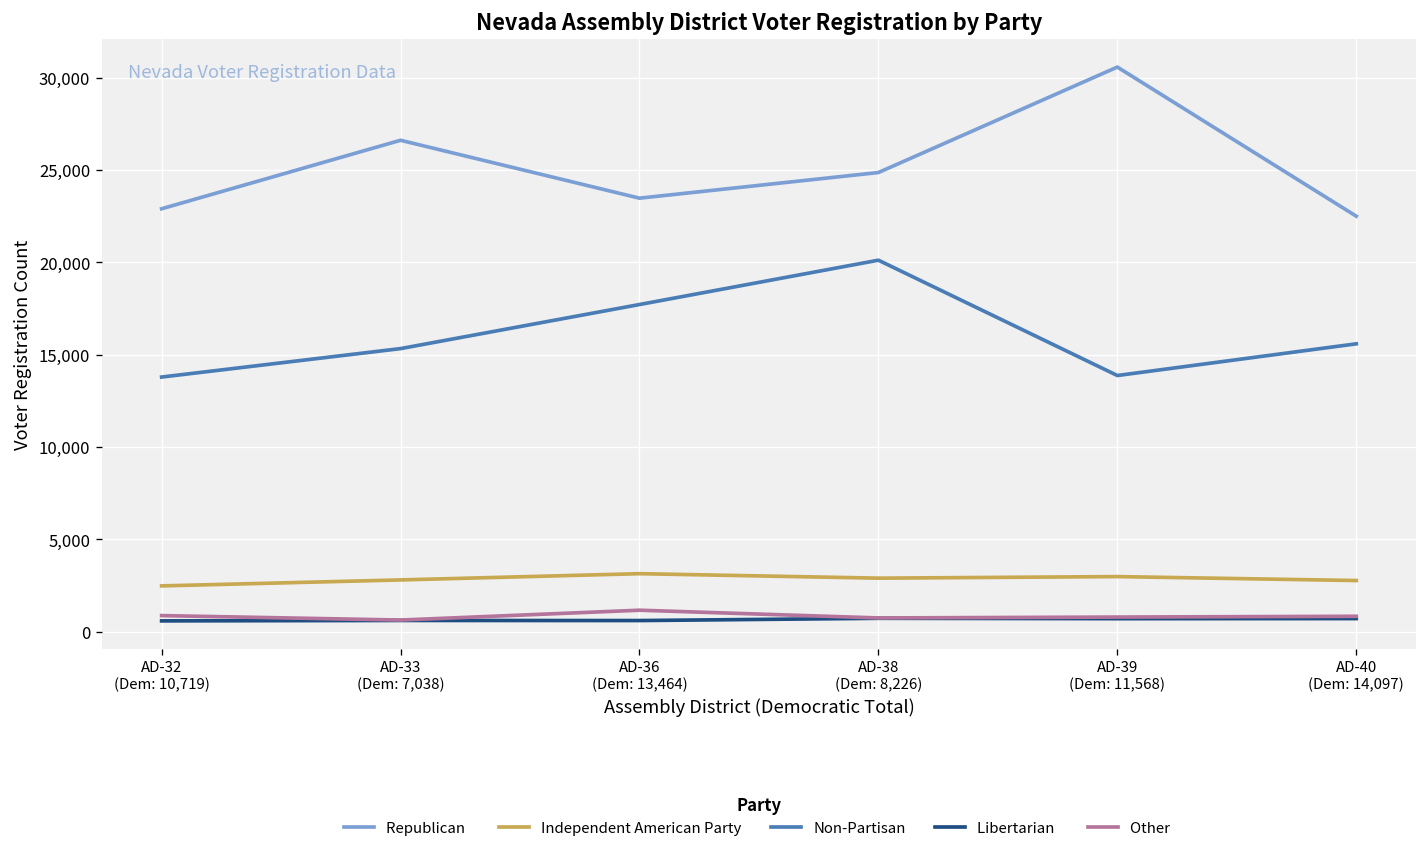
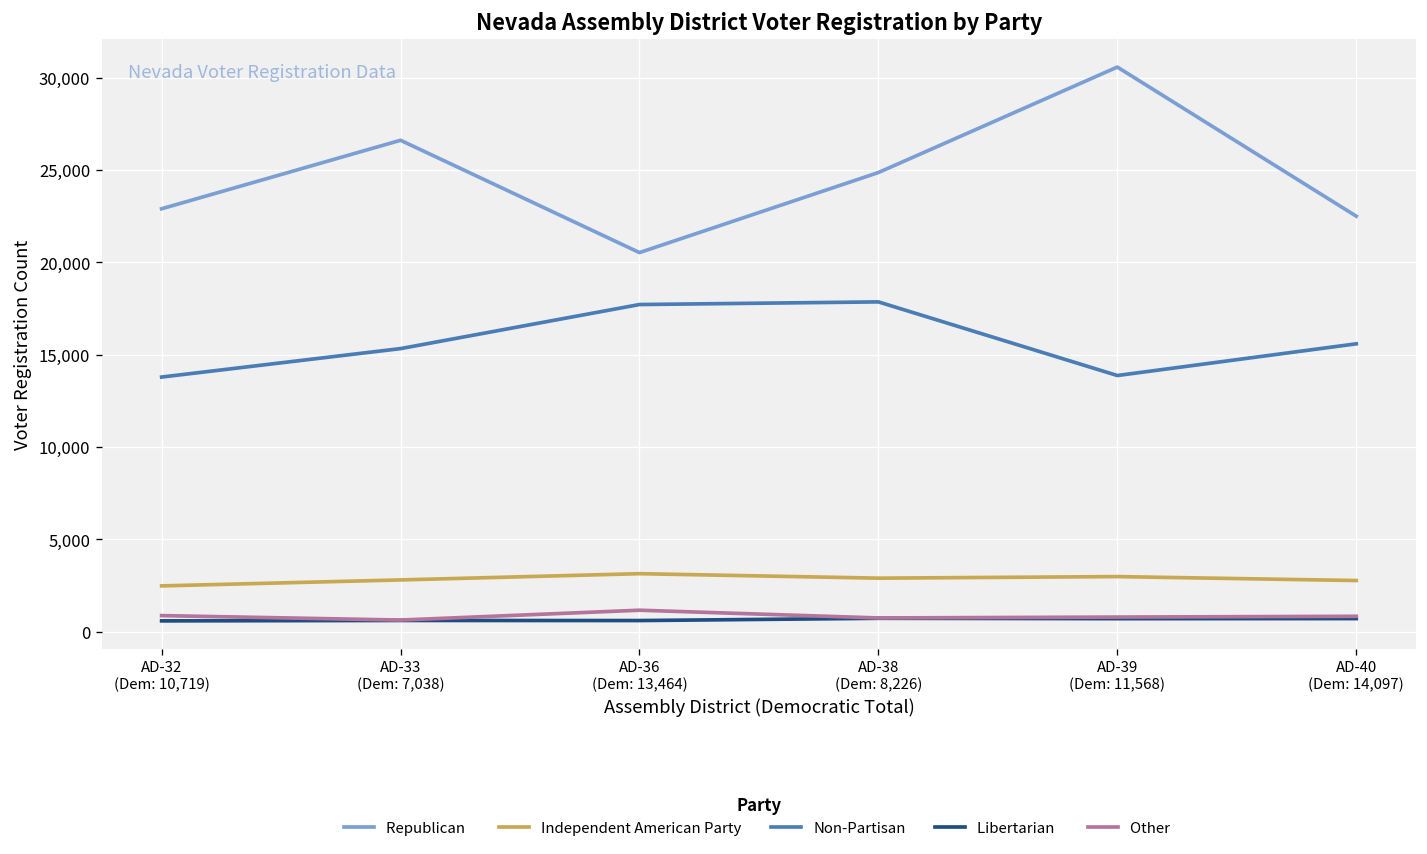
  {
    "Republican": {
      "AD-32 (Dem: 10,719)": "22,900",
      "AD-33 (Dem: 7,038)": "26,600",
-     "AD-36 (Dem: 13,464)": "23,500",
+     "AD-36 (Dem: 13,464)": "20,500",
      "AD-38 (Dem: 8,226)": "24,900",
      "AD-39 (Dem: 11,568)": "30,600",
      "AD-40 (Dem: 14,097)": "22,500"
    },
    "Independent American Party": {
      "AD-32 (Dem: 10,719)": "2,500",
      "AD-33 (Dem: 7,038)": "2,800",
      "AD-36 (Dem: 13,464)": "3,100",
      "AD-38 (Dem: 8,226)": "2,900",
      "AD-39 (Dem: 11,568)": "3,000",
      "AD-40 (Dem: 14,097)": "2,800"
    },
    "Non-Partisan": {
      "AD-32 (Dem: 10,719)": "13,800",
      "AD-33 (Dem: 7,038)": "15,300",
      "AD-36 (Dem: 13,464)": "17,700",
-     "AD-38 (Dem: 8,226)": "20,100",
+     "AD-38 (Dem: 8,226)": "17,900",
      "AD-39 (Dem: 11,568)": "13,900",
      "AD-40 (Dem: 14,097)": "15,600"
    },
    "Libertarian": {
      "AD-32 (Dem: 10,719)": "600",
      "AD-36 (Dem: 13,464)": "600"
    },
    "Other": {
      "AD-32 (Dem: 10,719)": "900",
      "AD-36 (Dem: 13,464)": "1,200"
    }
  }
